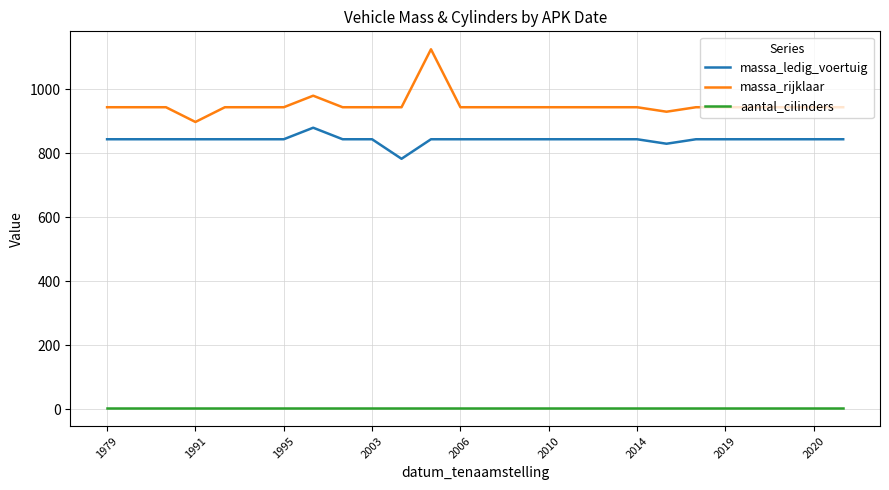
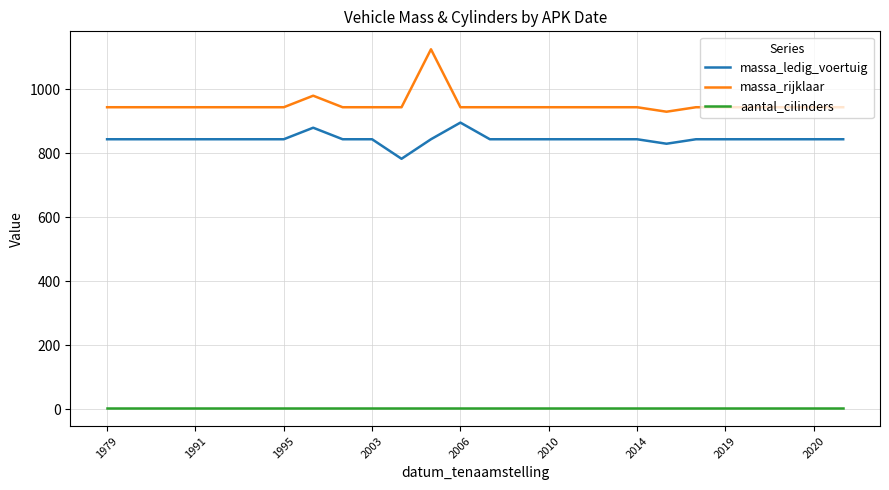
  {
    "massa_ledig_voertuig": {
      "1979": 840,
      "1991": 840,
      "1995": 840,
      "2003": 840,
-     "2006": 840,
+     "2006": 900,
      "2010": 840,
      "2014": 840,
      "2019": 840,
      "2020": 840
    },
    "massa_rijklaar": {
      "1979": 940,
-     "1991": 900,
+     "1991": 940,
      "1995": 940,
      "2003": 940,
      "2006": 940,
      "2010": 940,
      "2014": 940
    },
    "aantal_cilinders": {
      "1979": 0,
      "1991": 0,
      "1995": 0,
      "2003": 0,
      "2006": 0,
      "2010": 0,
      "2014": 0,
      "2019": 0,
      "2020": 0
    }
  }
